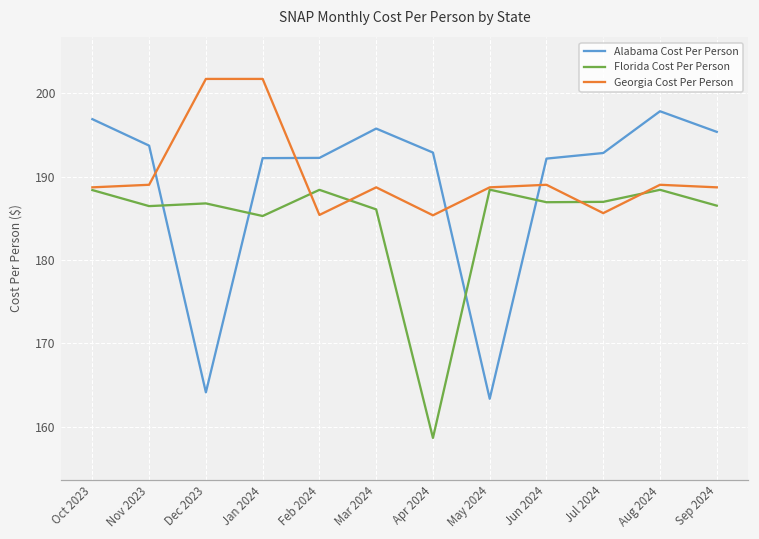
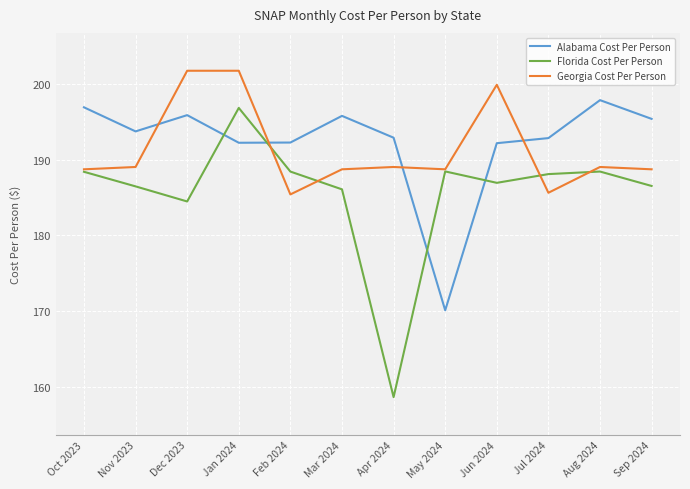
  {
    "Alabama Cost Per Person": {
      "Oct 2023": 197,
      "Nov 2023": 194,
-     "Dec 2023": 164,
+     "Dec 2023": 196,
      "Jan 2024": 192,
      "Feb 2024": 192,
      "Mar 2024": 196,
      "Apr 2024": 193,
-     "May 2024": 163,
+     "May 2024": 170,
      "Jun 2024": 192,
      "Jul 2024": 193,
      "Aug 2024": 198,
      "Sep 2024": 195
    },
    "Florida Cost Per Person": {
      "Nov 2023": 186,
-     "Dec 2023": 187,
-     "Jan 2024": 185,
+     "Dec 2023": 184,
+     "Jan 2024": 197,
      "Feb 2024": 188,
      "Mar 2024": 186,
      "Apr 2024": 159,
      "Jun 2024": 187,
-     "Jul 2024": 187,
+     "Jul 2024": 188,
      "Aug 2024": 188,
      "Sep 2024": 187
    },
    "Georgia Cost Per Person": {
      "Nov 2023": 189,
      "Dec 2023": 202,
      "Jan 2024": 202,
      "Feb 2024": 185,
      "Mar 2024": 189,
-     "Apr 2024": 185,
-     "Jun 2024": 189,
+     "Apr 2024": 189,
+     "Jun 2024": 200,
      "Jul 2024": 186,
      "Aug 2024": 189,
      "Sep 2024": 189
    }
  }
